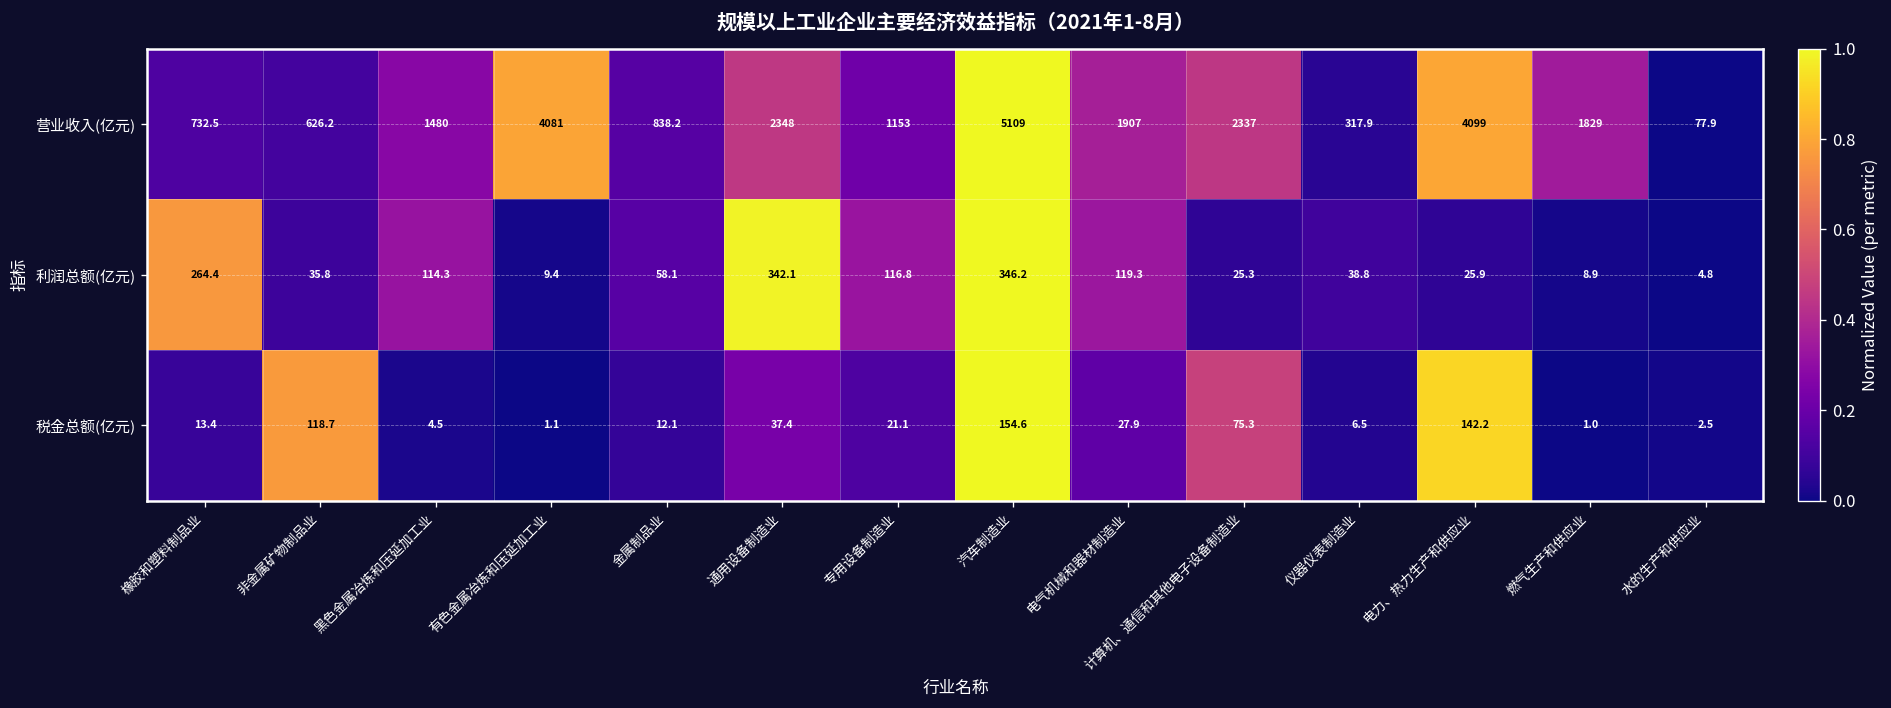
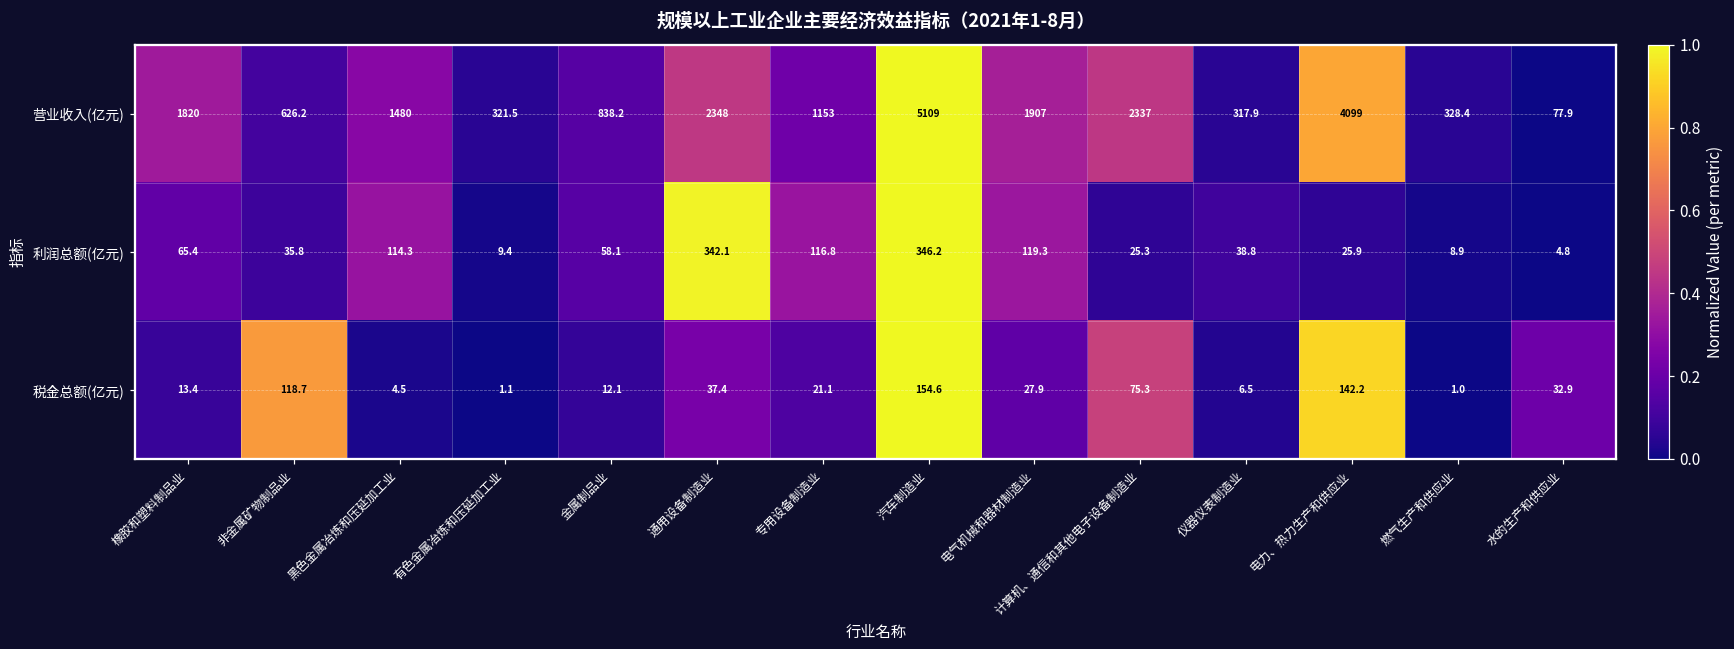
  {
    "营业收入(亿元)": {
-     "橡胶和塑料制品业": 732.5,
-     "有色金属冶炼和压延加工业": 4081,
-     "燃气生产和供应业": 1829
+     "橡胶和塑料制品业": 1820,
+     "有色金属冶炼和压延加工业": 321.5,
+     "燃气生产和供应业": 328.4
    },
    "利润总额(亿元)": {
-     "橡胶和塑料制品业": 264.4
+     "橡胶和塑料制品业": 65.4
    },
    "税金总额(亿元)": {
-     "水的生产和供应业": 2.5
+     "水的生产和供应业": 32.9
    }
  }
